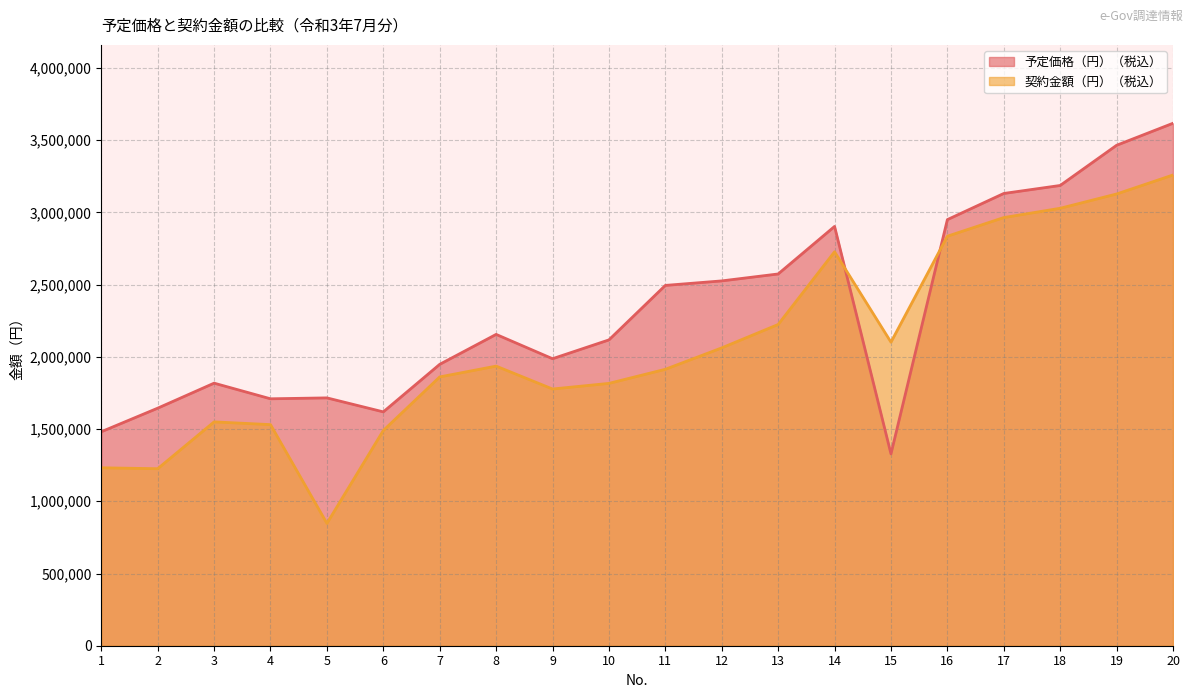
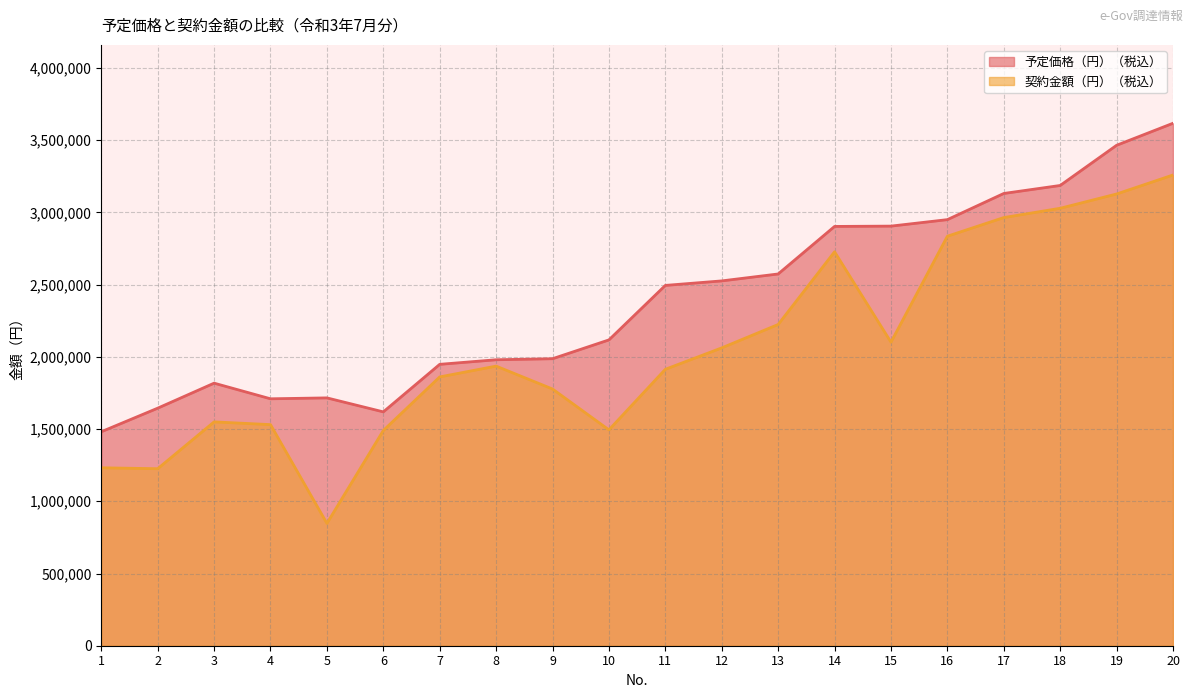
  {
    "予定価格（円）（税込）": {
      "1": "1,480,000",
      "2": "1,640,000",
      "3": "1,820,000",
      "4": "1,710,000",
      "5": "1,720,000",
      "6": "1,620,000",
      "7": "1,950,000",
-     "8": "2,160,000",
+     "8": "1,980,000",
      "9": "1,990,000",
      "10": "2,120,000",
      "11": "2,490,000",
      "12": "2,530,000",
      "13": "2,570,000",
      "14": "2,900,000",
-     "15": "1,330,000",
+     "15": "2,910,000",
      "16": "2,950,000",
      "17": "3,130,000",
      "18": "3,190,000",
      "19": "3,470,000",
      "20": "3,620,000"
    },
    "契約金額（円）（税込）": {
      "1": "1,230,000",
      "2": "1,230,000",
      "3": "1,550,000",
      "4": "1,530,000",
      "5": "850,000",
      "6": "1,490,000",
      "7": "1,860,000",
      "8": "1,940,000",
      "9": "1,780,000",
-     "10": "1,820,000",
+     "10": "1,490,000",
      "11": "1,910,000",
      "12": "2,060,000",
      "13": "2,220,000",
      "14": "2,730,000",
      "15": "2,100,000",
      "16": "2,840,000",
      "17": "2,960,000",
      "18": "3,030,000",
      "19": "3,130,000",
      "20": "3,260,000"
    }
  }
